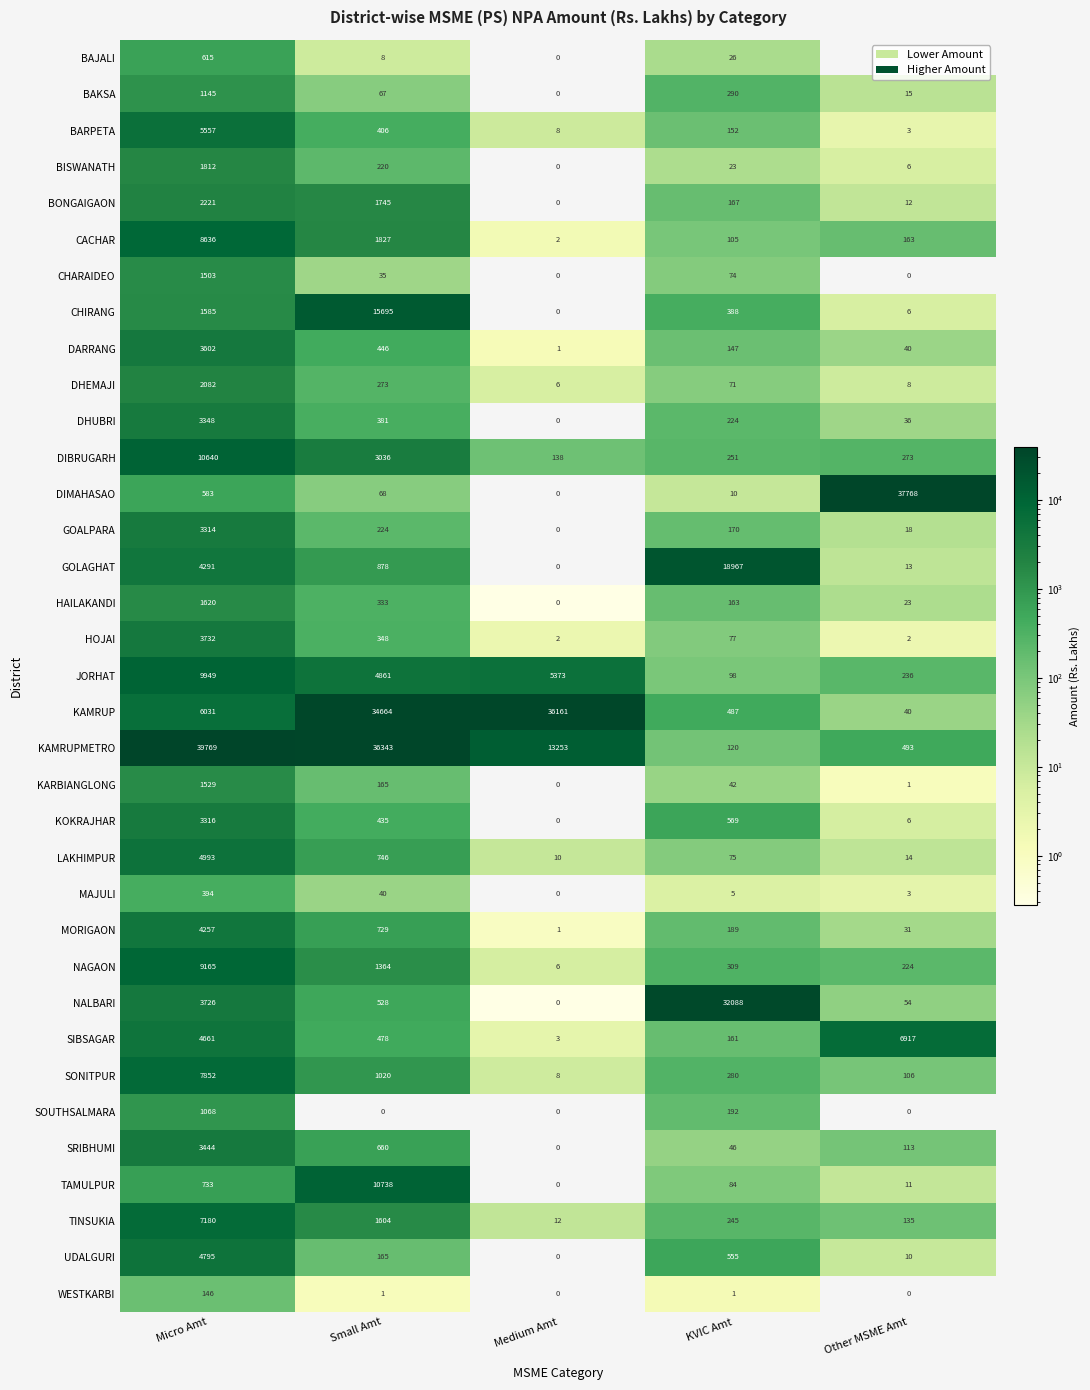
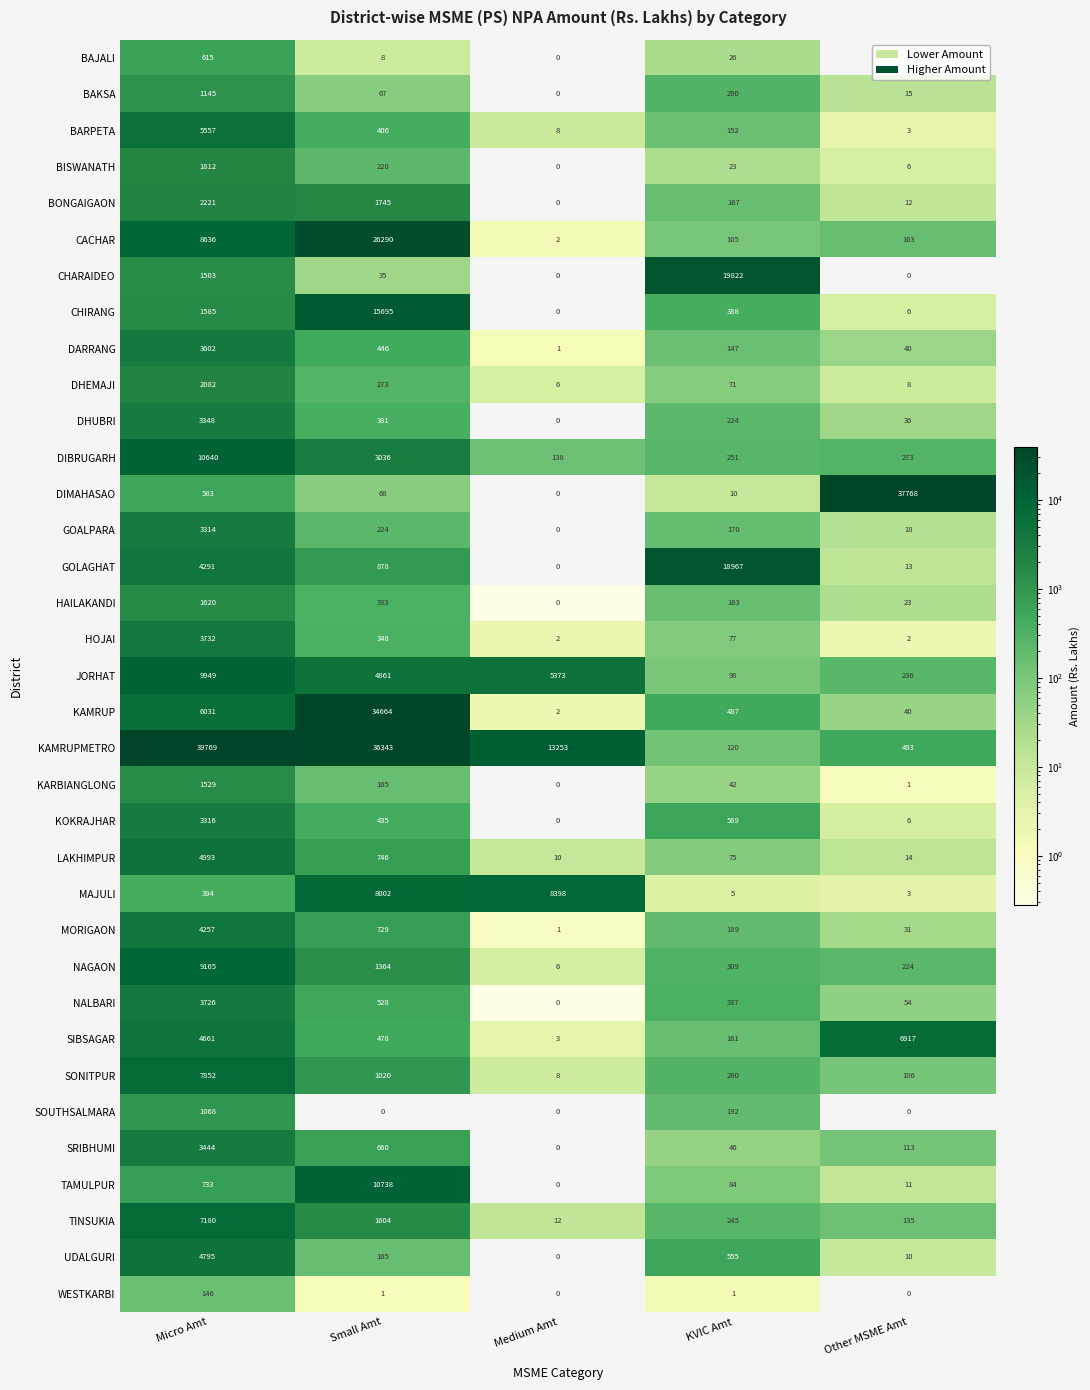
  {
    "BAJALI": {
      "Micro Amt": 615,
      "Small Amt": 8,
      "Medium Amt": 0,
      "KVIC Amt": 26
    },
    "BAKSA": {
      "Micro Amt": 1145,
      "Small Amt": 67,
      "Medium Amt": 0,
      "KVIC Amt": 290,
      "Other MSME Amt": 15
    },
    "BARPETA": {
      "Micro Amt": 5557,
      "Small Amt": 406,
      "Medium Amt": 8,
      "KVIC Amt": 152,
      "Other MSME Amt": 3
    },
    "BISWANATH": {
      "Micro Amt": 1812,
      "Small Amt": 220,
      "Medium Amt": 0,
      "KVIC Amt": 23,
      "Other MSME Amt": 6
    },
    "BONGAIGAON": {
      "Micro Amt": 2221,
      "Small Amt": 1745,
      "Medium Amt": 0,
      "KVIC Amt": 167,
      "Other MSME Amt": 12
    },
    "CACHAR": {
      "Micro Amt": 8636,
-     "Small Amt": 1827,
+     "Small Amt": 26290,
      "Medium Amt": 2,
      "KVIC Amt": 105,
      "Other MSME Amt": 163
    },
    "CHARAIDEO": {
      "Micro Amt": 1503,
      "Small Amt": 35,
      "Medium Amt": 0,
-     "KVIC Amt": 74,
+     "KVIC Amt": 19822,
      "Other MSME Amt": 0
    },
    "CHIRANG": {
      "Micro Amt": 1585,
      "Small Amt": 15695,
      "Medium Amt": 0,
      "KVIC Amt": 388,
      "Other MSME Amt": 6
    },
    "DARRANG": {
      "Micro Amt": 3602,
      "Small Amt": 446,
      "Medium Amt": 1,
      "KVIC Amt": 147,
      "Other MSME Amt": 40
    },
    "DHEMAJI": {
      "Micro Amt": 2082,
      "Small Amt": 273,
      "Medium Amt": 6,
      "KVIC Amt": 71,
      "Other MSME Amt": 8
    },
    "DHUBRI": {
      "Micro Amt": 3348,
      "Small Amt": 381,
      "Medium Amt": 0,
      "KVIC Amt": 224,
      "Other MSME Amt": 36
    },
    "DIBRUGARH": {
      "Micro Amt": 10640,
      "Small Amt": 3036,
      "Medium Amt": 138,
      "KVIC Amt": 251,
      "Other MSME Amt": 273
    },
    "DIMAHASAO": {
      "Micro Amt": 583,
      "Small Amt": 68,
      "Medium Amt": 0,
      "KVIC Amt": 10,
      "Other MSME Amt": 37768
    },
    "GOALPARA": {
      "Micro Amt": 3314,
      "Small Amt": 224,
      "Medium Amt": 0,
      "KVIC Amt": 170,
      "Other MSME Amt": 18
    },
    "GOLAGHAT": {
      "Micro Amt": 4291,
      "Small Amt": 878,
      "Medium Amt": 0,
      "KVIC Amt": 18967,
      "Other MSME Amt": 13
    },
    "HAILAKANDI": {
      "Micro Amt": 1620,
      "Small Amt": 333,
      "Medium Amt": 0,
      "KVIC Amt": 163,
      "Other MSME Amt": 23
    },
    "HOJAI": {
      "Micro Amt": 3732,
      "Small Amt": 348,
      "Medium Amt": 2,
      "KVIC Amt": 77,
      "Other MSME Amt": 2
    },
    "JORHAT": {
      "Micro Amt": 9949,
      "Small Amt": 4861,
      "Medium Amt": 5373,
      "KVIC Amt": 98,
      "Other MSME Amt": 236
    },
    "KAMRUP": {
      "Micro Amt": 6031,
      "Small Amt": 34664,
-     "Medium Amt": 36161,
+     "Medium Amt": 2,
      "KVIC Amt": 487,
      "Other MSME Amt": 40
    },
    "KAMRUPMETRO": {
      "Micro Amt": 39769,
      "Small Amt": 36343,
      "Medium Amt": 13253,
      "KVIC Amt": 120,
      "Other MSME Amt": 493
    },
    "KARBIANGLONG": {
      "Micro Amt": 1529,
      "Small Amt": 165,
      "Medium Amt": 0,
      "KVIC Amt": 42,
      "Other MSME Amt": 1
    },
    "KOKRAJHAR": {
      "Micro Amt": 3316,
      "Small Amt": 435,
      "Medium Amt": 0,
      "KVIC Amt": 569,
      "Other MSME Amt": 6
    },
    "LAKHIMPUR": {
      "Micro Amt": 4993,
      "Small Amt": 746,
      "Medium Amt": 10,
      "KVIC Amt": 75,
      "Other MSME Amt": 14
    },
    "MAJULI": {
      "Micro Amt": 394,
-     "Small Amt": 40,
-     "Medium Amt": 0,
+     "Small Amt": 8002,
+     "Medium Amt": 8398,
      "KVIC Amt": 5,
      "Other MSME Amt": 3
    },
    "MORIGAON": {
      "Micro Amt": 4257,
      "Small Amt": 729,
      "Medium Amt": 1,
      "KVIC Amt": 189,
      "Other MSME Amt": 31
    },
    "NAGAON": {
      "Micro Amt": 9165,
      "Small Amt": 1364,
      "Medium Amt": 6,
      "KVIC Amt": 309,
      "Other MSME Amt": 224
    },
    "NALBARI": {
      "Micro Amt": 3726,
      "Small Amt": 528,
      "Medium Amt": 0,
-     "KVIC Amt": 32088,
+     "KVIC Amt": 337,
      "Other MSME Amt": 54
    },
    "SIBSAGAR": {
      "Micro Amt": 4661,
      "Small Amt": 478,
      "Medium Amt": 3,
      "KVIC Amt": 161,
      "Other MSME Amt": 6917
    },
    "SONITPUR": {
      "Micro Amt": 7852,
      "Small Amt": 1020,
      "Medium Amt": 8,
      "KVIC Amt": 280,
      "Other MSME Amt": 106
    },
    "SOUTHSALMARA": {
      "Micro Amt": 1068,
      "Small Amt": 0,
      "Medium Amt": 0,
      "KVIC Amt": 192,
      "Other MSME Amt": 0
    },
    "SRIBHUMI": {
      "Micro Amt": 3444,
      "Small Amt": 660,
      "Medium Amt": 0,
      "KVIC Amt": 46,
      "Other MSME Amt": 113
    },
    "TAMULPUR": {
      "Micro Amt": 733,
      "Small Amt": 10738,
      "Medium Amt": 0,
      "KVIC Amt": 84,
      "Other MSME Amt": 11
    },
    "TINSUKIA": {
      "Micro Amt": 7180,
      "Small Amt": 1604,
      "Medium Amt": 12,
      "KVIC Amt": 245,
      "Other MSME Amt": 135
    },
    "UDALGURI": {
      "Micro Amt": 4795,
      "Small Amt": 165,
      "Medium Amt": 0,
      "KVIC Amt": 555,
      "Other MSME Amt": 10
    },
    "WESTKARBI": {
      "Micro Amt": 146,
      "Small Amt": 1,
      "Medium Amt": 0,
      "KVIC Amt": 1,
      "Other MSME Amt": 0
    }
  }
